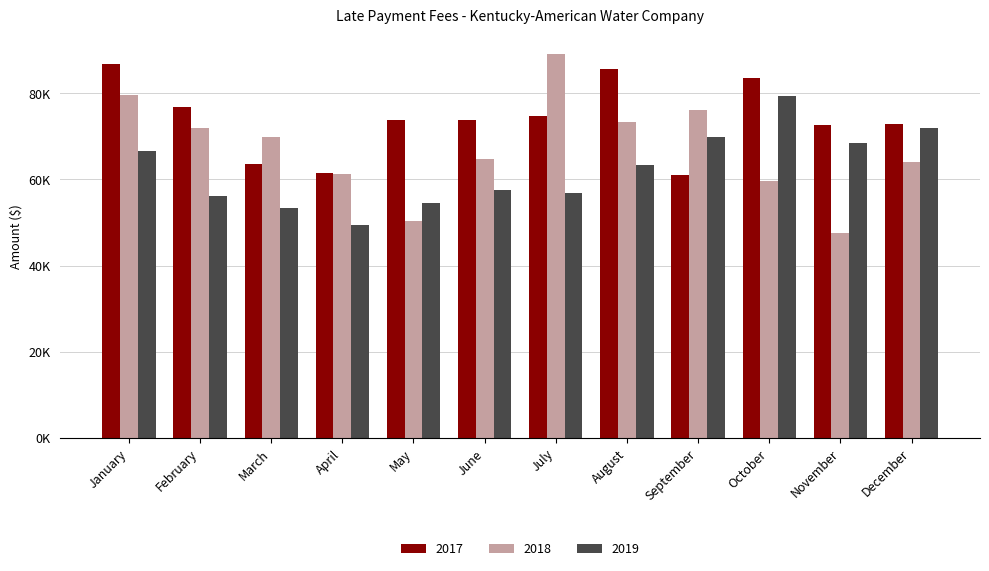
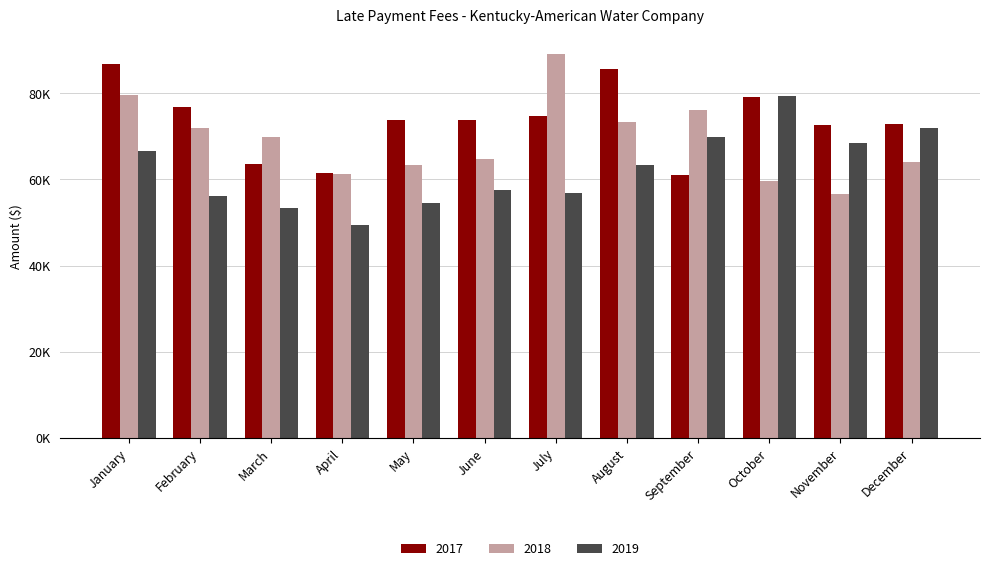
  {
    "2017": {
      "January": 87000,
      "February": 77000,
      "March": 64000,
      "April": 61000,
      "May": 74000,
      "June": 74000,
      "July": 75000,
      "August": 86000,
      "September": 61000,
-     "October": 84000,
+     "October": 79000,
      "November": 73000,
      "December": 73000
    },
    "2018": {
      "January": 80000,
      "February": 72000,
      "March": 70000,
      "April": 61000,
-     "May": 50000,
+     "May": 63000,
      "June": 65000,
      "July": 89000,
      "August": 73000,
      "September": 76000,
      "October": 60000,
-     "November": 48000,
+     "November": 57000,
      "December": 64000
    },
    "2019": {
      "January": 66000,
      "February": 56000,
      "March": 53000,
      "April": 49000,
      "May": 54000,
      "June": 58000,
      "July": 57000,
      "August": 63000,
      "September": 70000,
      "October": 79000,
      "November": 68000,
      "December": 72000
    }
  }
